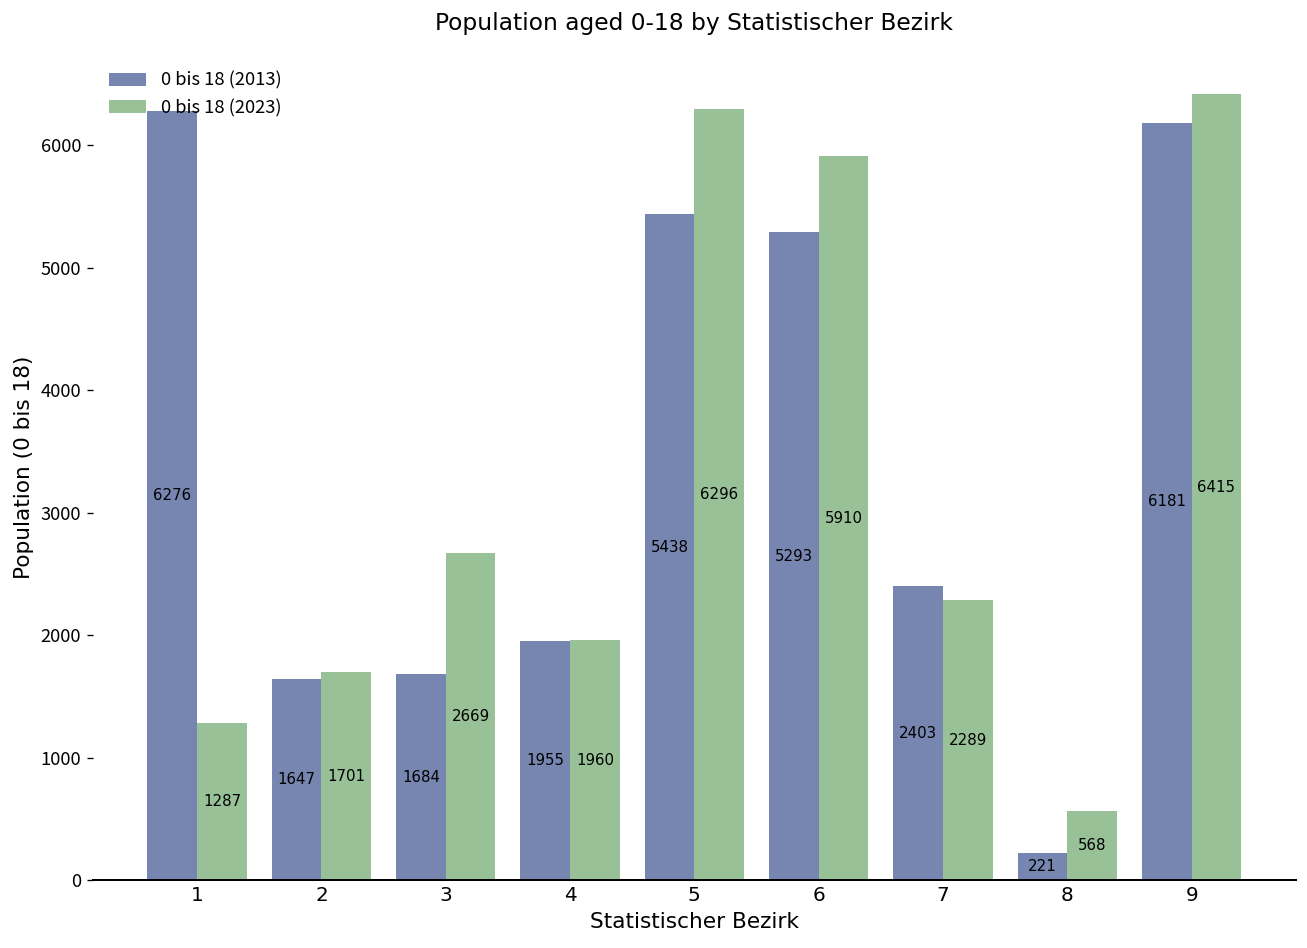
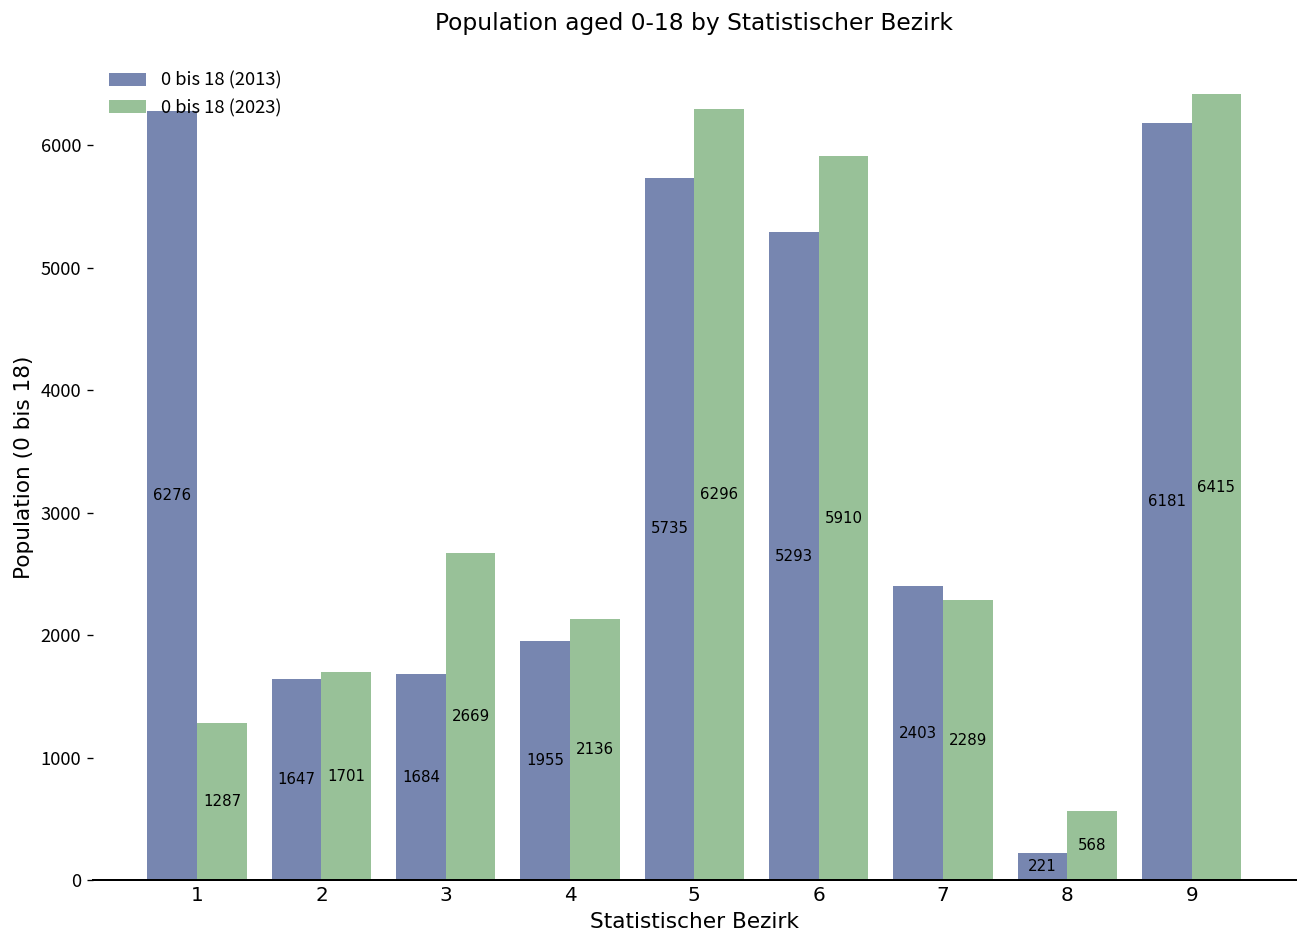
  {
    "0 bis 18 (2013)": {
      "1": 6276,
      "2": 1647,
      "3": 1684,
      "4": 1955,
-     "5": 5438,
+     "5": 5735,
      "6": 5293,
      "7": 2403,
      "8": 221,
      "9": 6181
    },
    "0 bis 18 (2023)": {
      "1": 1287,
      "2": 1701,
      "3": 2669,
-     "4": 1960,
+     "4": 2136,
      "5": 6296,
      "6": 5910,
      "7": 2289,
      "8": 568,
      "9": 6415
    }
  }
